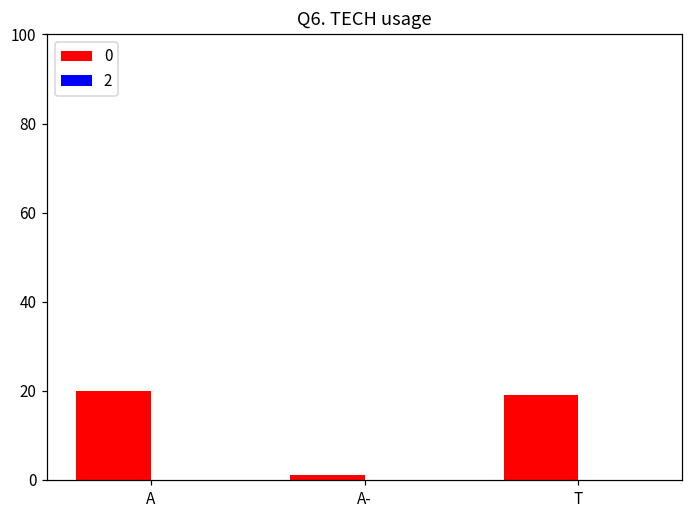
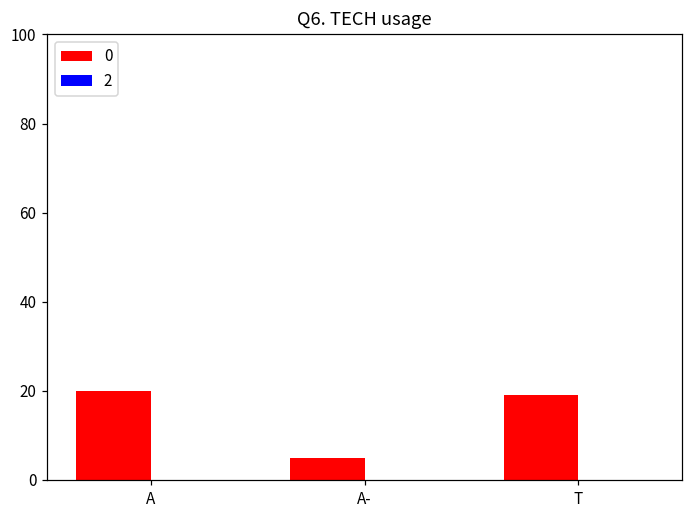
  {
    "0": {
      "A": 20,
-     "A-": 1,
+     "A-": 5,
      "T": 19
    },
    "2": {
      "A": 0,
      "A-": 0,
      "T": 0
    }
  }
